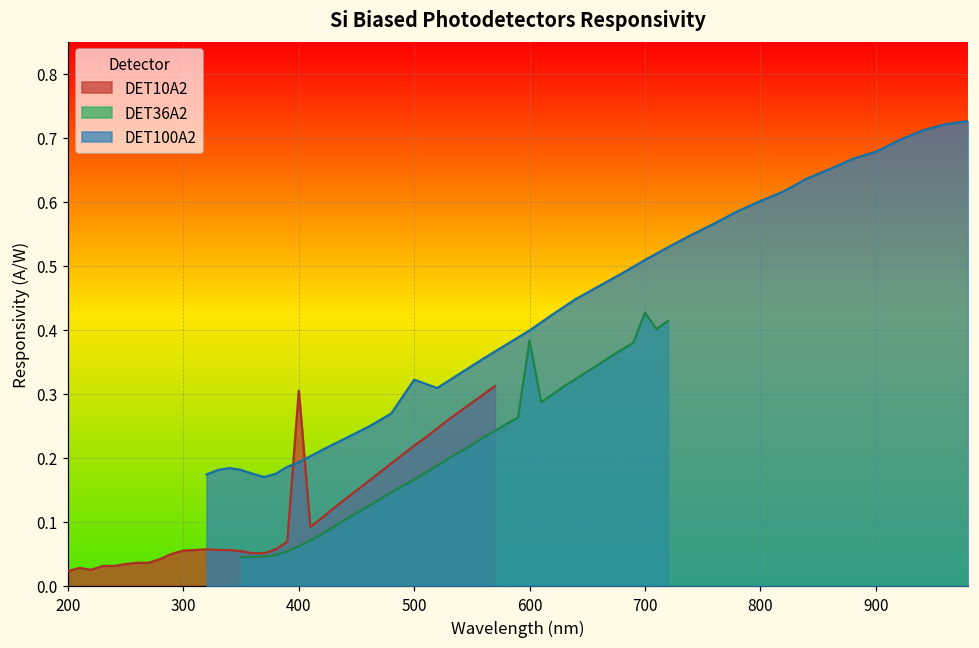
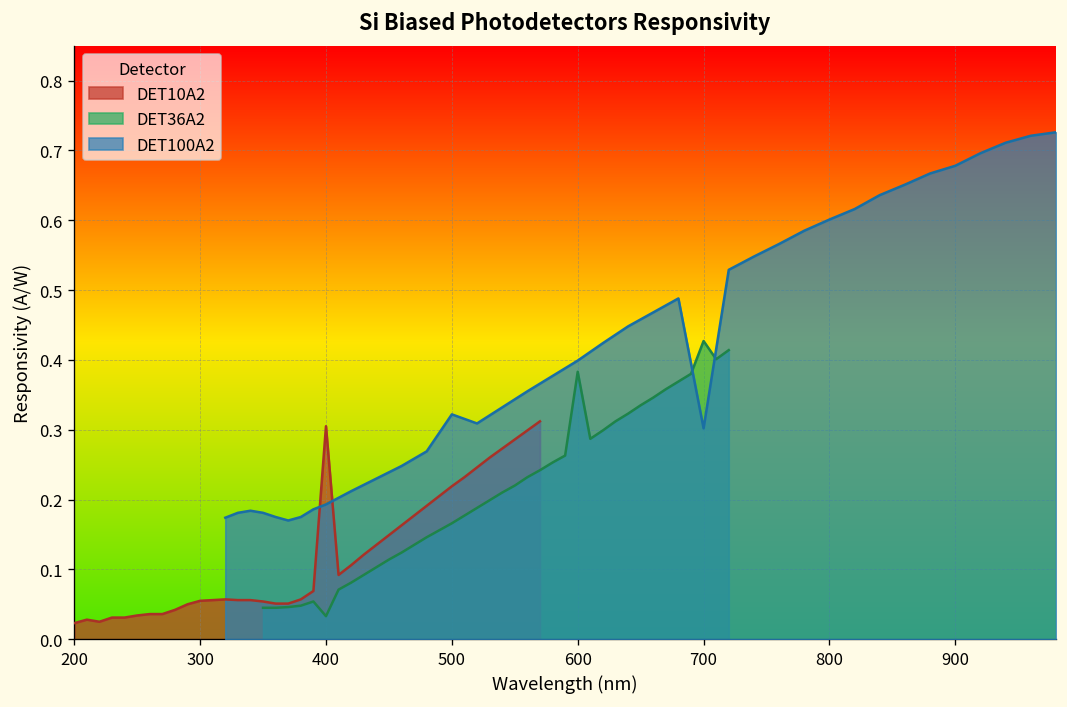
  {
    "DET10A2": {
      "200": 0.02,
      "300": 0.06,
      "400": 0.31,
      "500": 0.22
    },
    "DET36A2": {
-     "400": 0.06,
+     "400": 0.03,
      "500": 0.17,
      "600": 0.38,
      "700": 0.43
    },
    "DET100A2": {
      "400": 0.19,
      "500": 0.32,
      "600": 0.40,
-     "700": 0.51,
+     "700": 0.30,
      "800": 0.60,
      "900": 0.68
    }
  }
